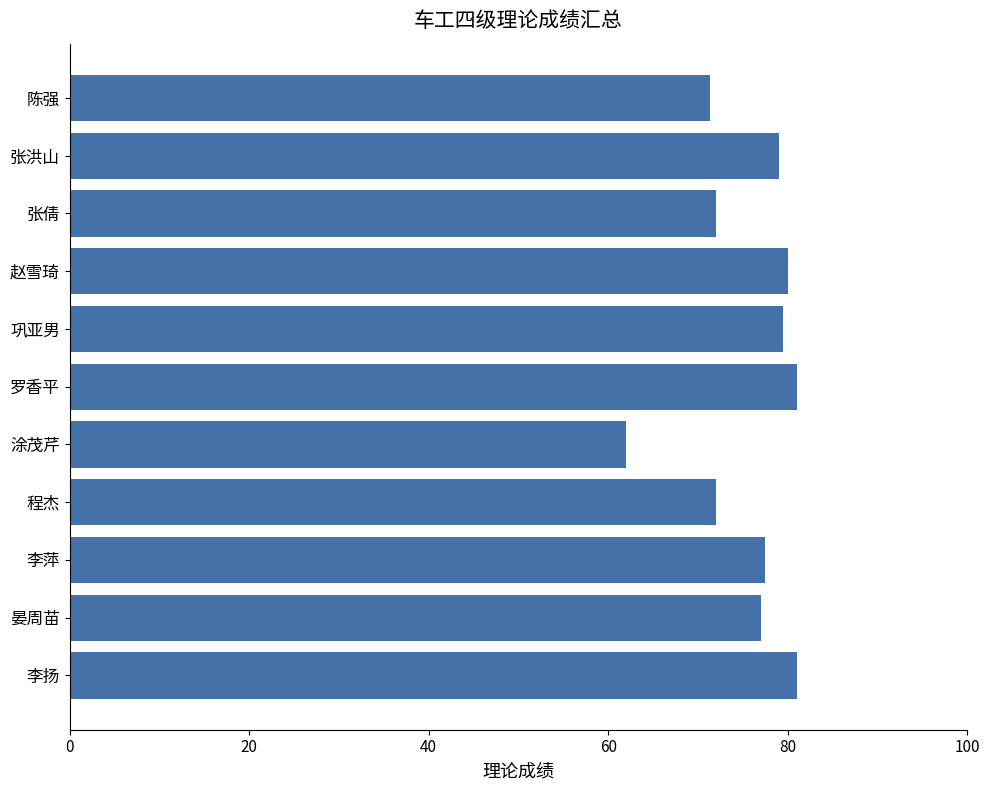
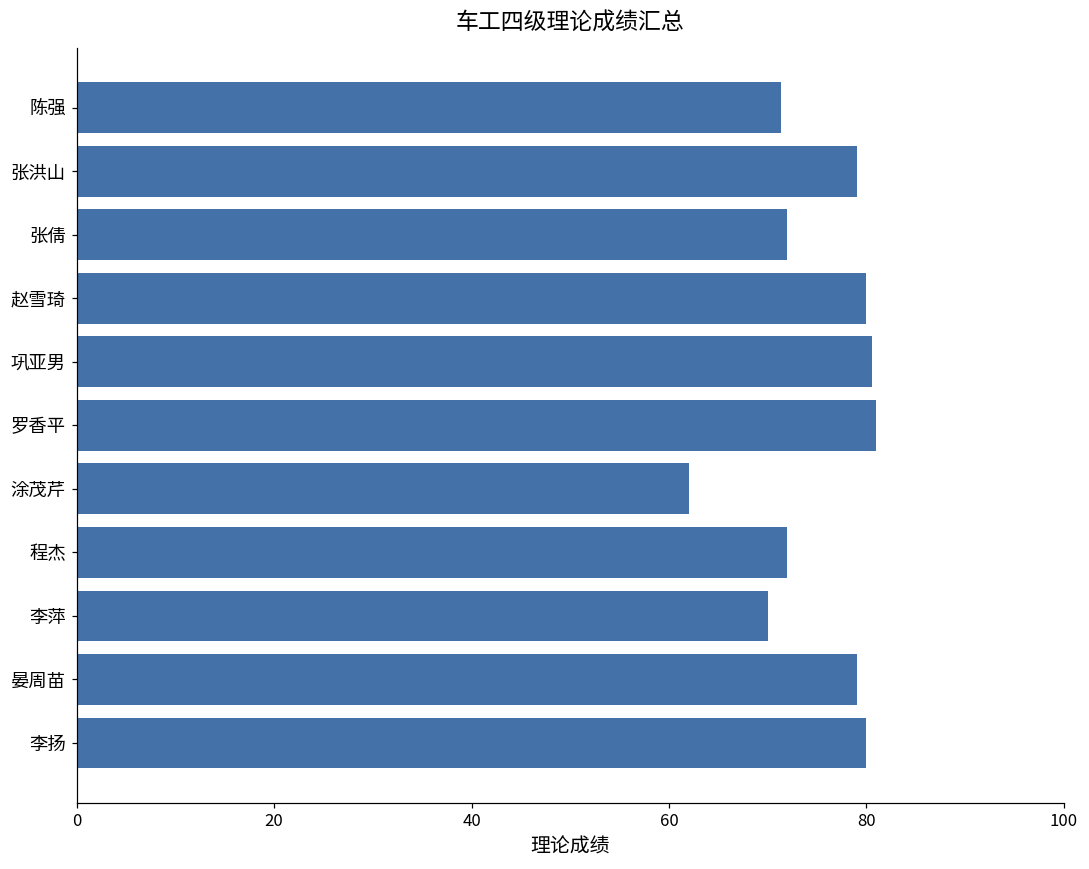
  {
    "陈强": 71,
    "张洪山": 79,
    "张倩": 72,
    "赵雪琦": 80,
-   "巩亚男": 80,
+   "巩亚男": 81,
    "罗香平": 81,
    "涂茂芹": 62,
    "程杰": 72,
-   "李萍": 78,
-   "晏周苗": 77,
-   "李扬": 81
+   "李萍": 70,
+   "晏周苗": 79,
+   "李扬": 80
  }
